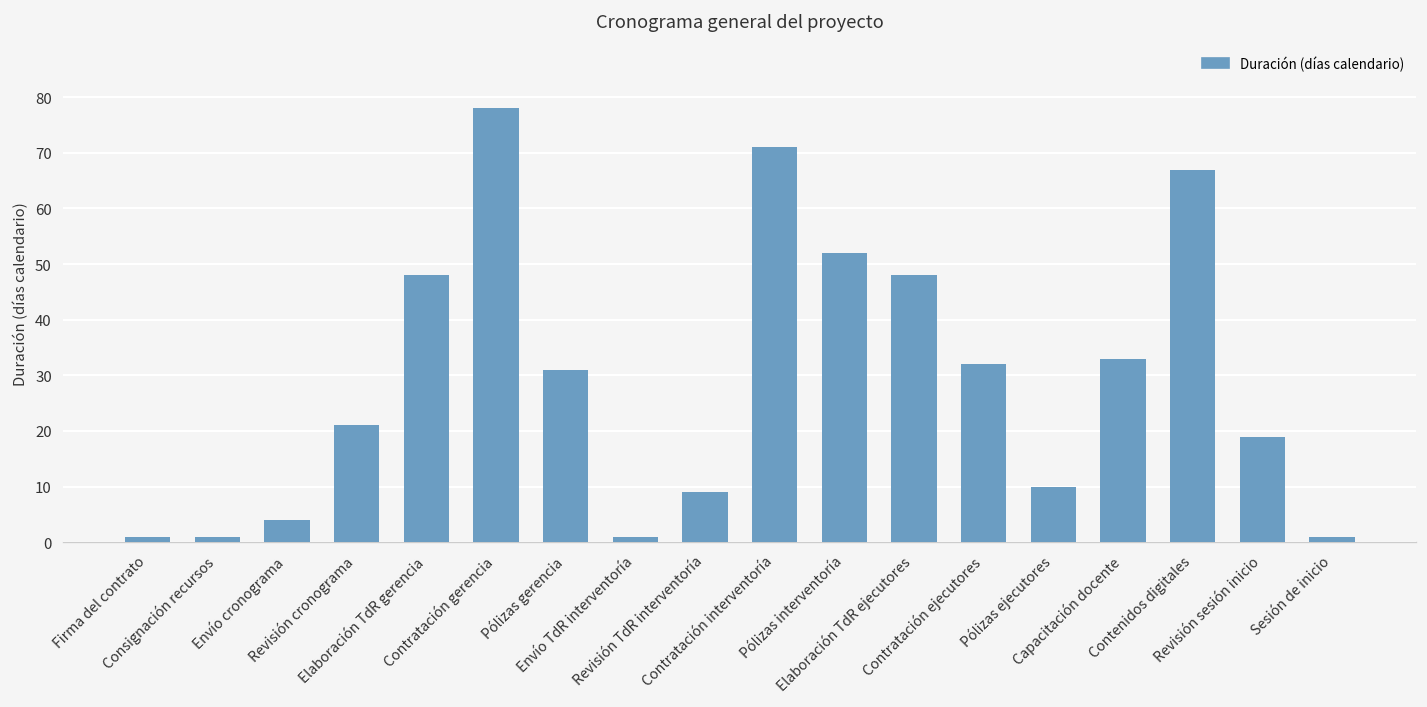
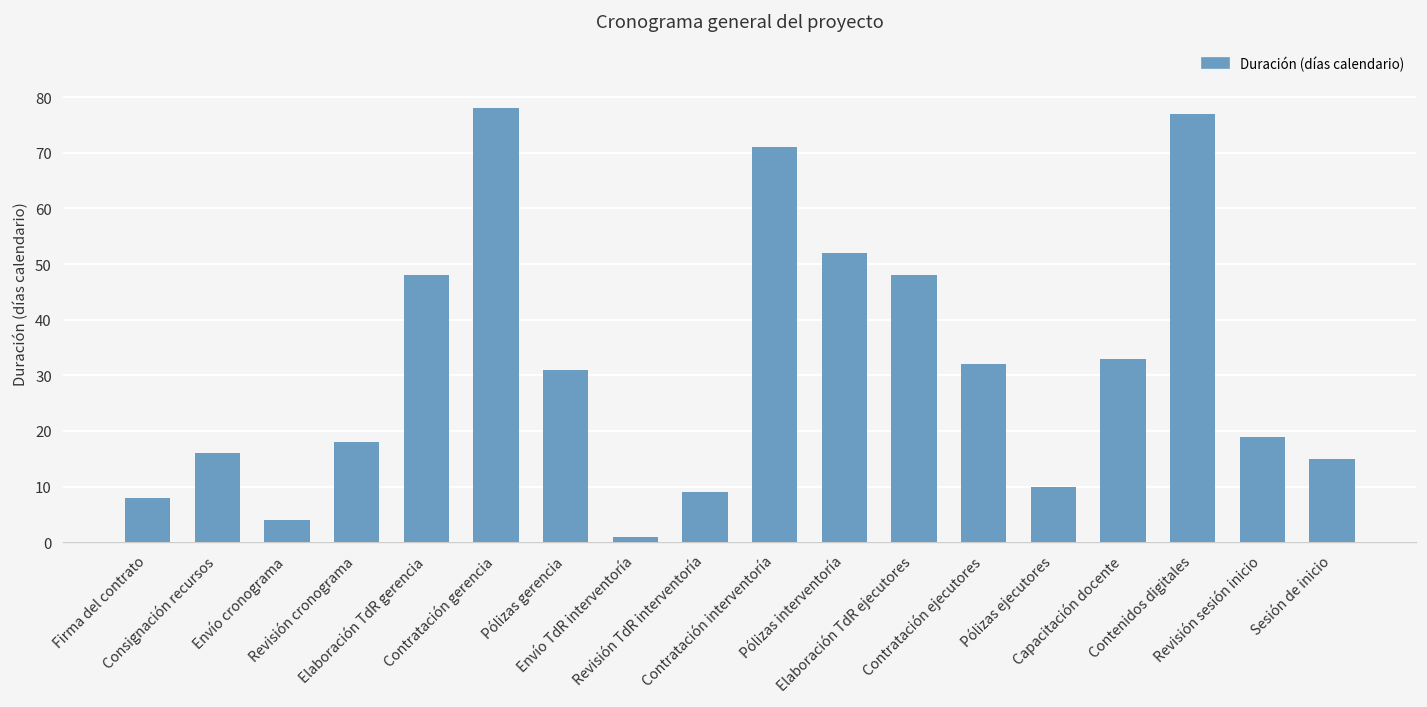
  {
-   "Firma del contrato": 1,
-   "Consignación recursos": 1,
+   "Firma del contrato": 8,
+   "Consignación recursos": 16,
    "Envío cronograma": 4,
-   "Revisión cronograma": 21,
+   "Revisión cronograma": 18,
    "Elaboración TdR gerencia": 48,
    "Contratación gerencia": 78,
    "Pólizas gerencia": 31,
    "Envío TdR interventoría": 1,
    "Revisión TdR interventoría": 9,
    "Contratación interventoría": 71,
    "Pólizas interventoría": 52,
    "Elaboración TdR ejecutores": 48,
    "Contratación ejecutores": 32,
    "Pólizas ejecutores": 10,
    "Capacitación docente": 33,
-   "Contenidos digitales": 67,
+   "Contenidos digitales": 77,
    "Revisión sesión inicio": 19,
-   "Sesión de inicio": 1
+   "Sesión de inicio": 15
  }
